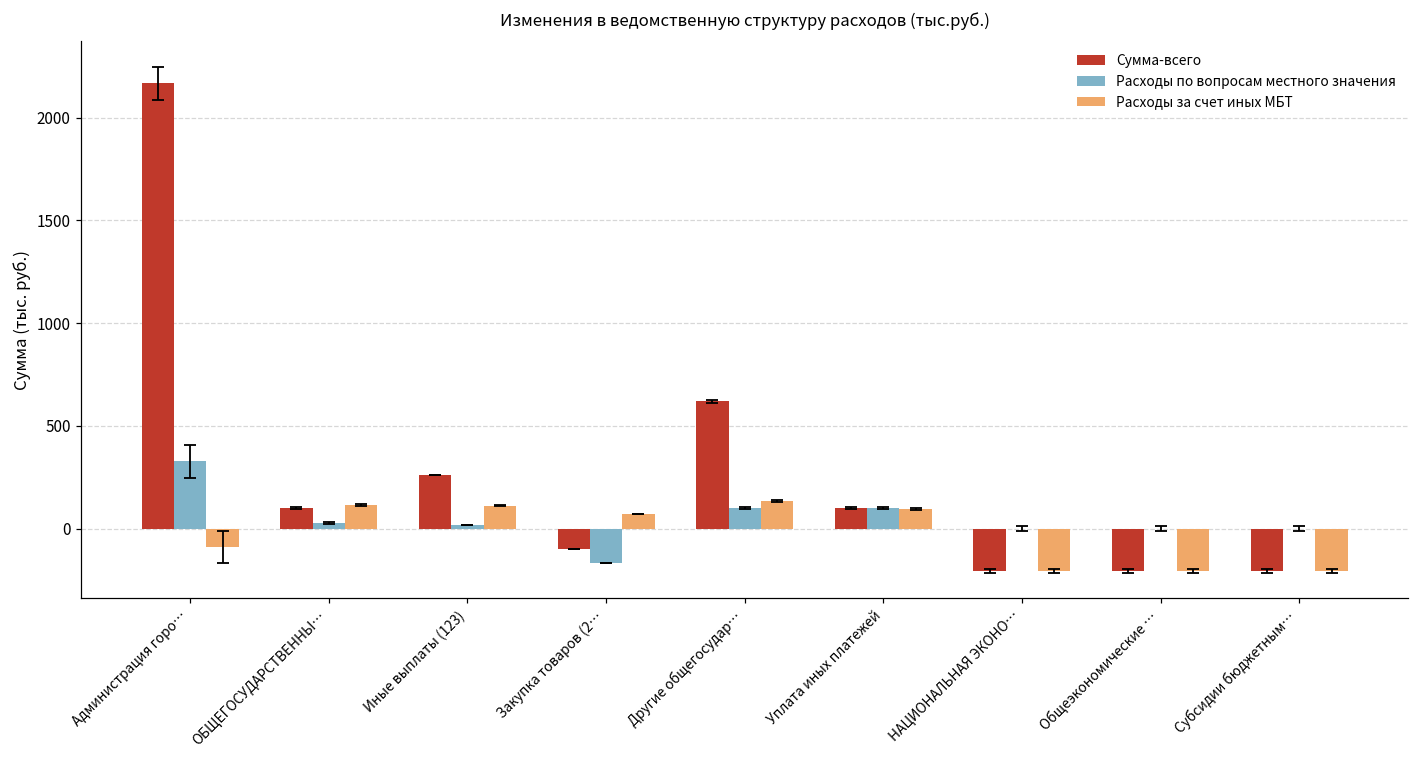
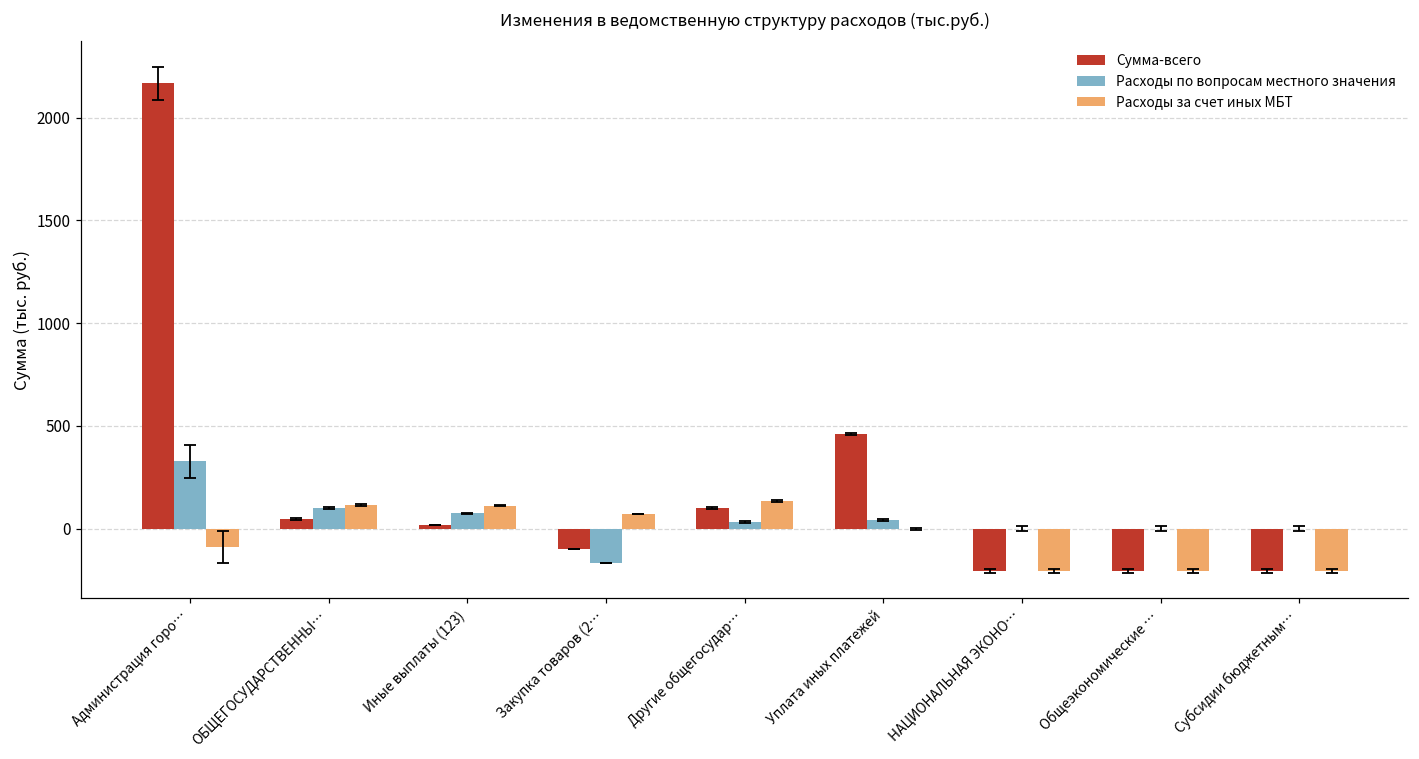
  {
    "Сумма-всего": {
      "Администрация горо…": 2170,
-     "ОБЩЕГОСУДАРСТВЕННЫ…": 100,
-     "Иные выплаты (123)": 260,
+     "ОБЩЕГОСУДАРСТВЕННЫ…": 50,
+     "Иные выплаты (123)": 20,
      "Закупка товаров (2…": -100,
-     "Другие общегосудар…": 620,
-     "Уплата иных платежей": 100,
+     "Другие общегосудар…": 100,
+     "Уплата иных платежей": 460,
      "НАЦИОНАЛЬНАЯ ЭКОНО…": -210,
      "Общеэкономические …": -210,
      "Субсидии бюджетным…": -210
    },
    "Расходы по вопросам местного значения": {
      "Администрация горо…": 330,
-     "ОБЩЕГОСУДАРСТВЕННЫ…": 30,
-     "Иные выплаты (123)": 20,
+     "ОБЩЕГОСУДАРСТВЕННЫ…": 100,
+     "Иные выплаты (123)": 70,
      "Закупка товаров (2…": -170,
-     "Другие общегосудар…": 100,
-     "Уплата иных платежей": 100,
+     "Другие общегосудар…": 30,
+     "Уплата иных платежей": 40,
      "НАЦИОНАЛЬНАЯ ЭКОНО…": 0,
      "Общеэкономические …": 0,
      "Субсидии бюджетным…": 0
    },
    "Расходы за счет иных МБТ": {
      "Администрация горо…": -90,
      "ОБЩЕГОСУДАРСТВЕННЫ…": 110,
      "Иные выплаты (123)": 110,
      "Закупка товаров (2…": 70,
      "Другие общегосудар…": 140,
-     "Уплата иных платежей": 100,
+     "Уплата иных платежей": 0,
      "НАЦИОНАЛЬНАЯ ЭКОНО…": -210,
      "Общеэкономические …": -210,
      "Субсидии бюджетным…": -210
    }
  }
